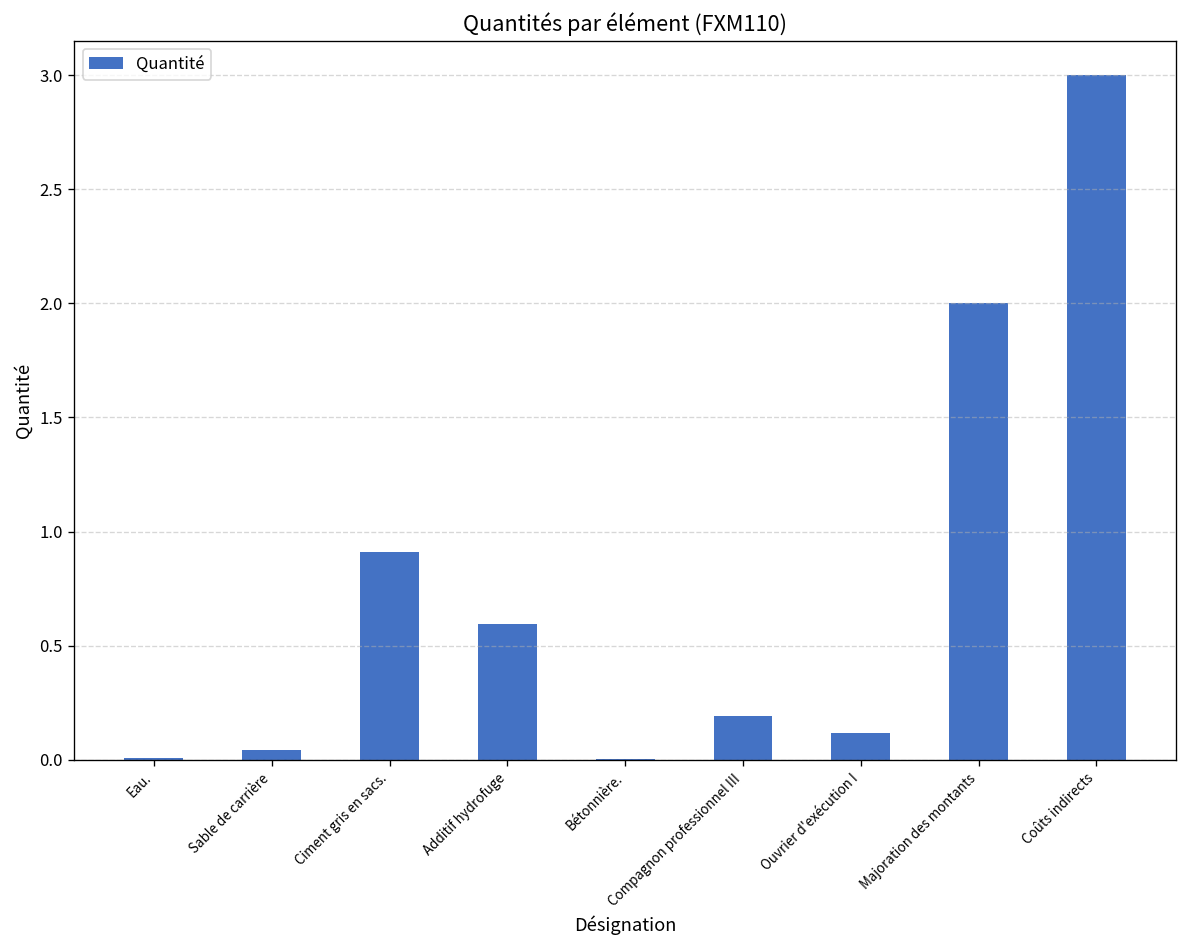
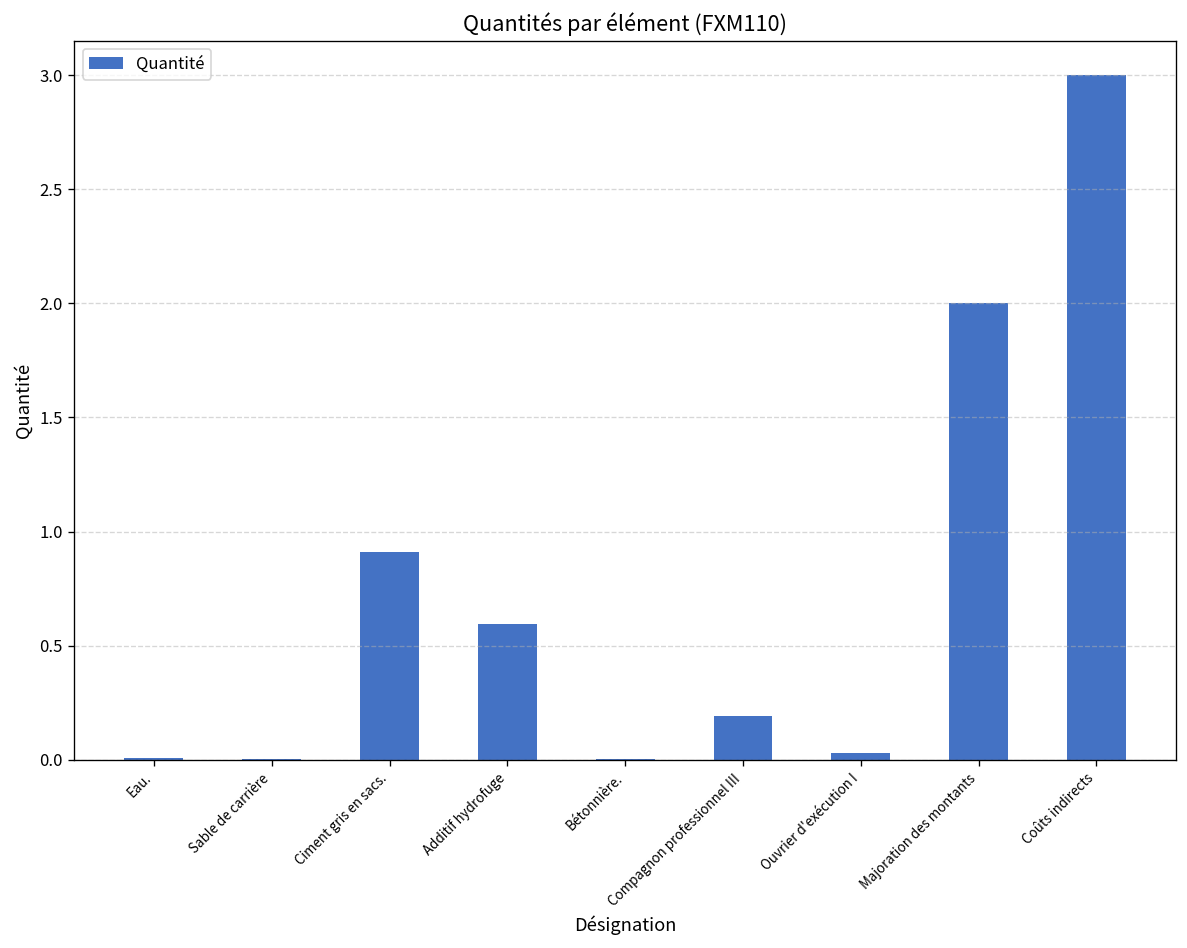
  {
-   "Sable de carrière": 0.04,
+   "Sable de carrière": 0.00,
    "Ciment gris en sacs.": 0.91,
    "Additif hydrofuge": 0.59,
    "Compagnon professionnel III": 0.19,
-   "Ouvrier d'exécution I": 0.12,
+   "Ouvrier d'exécution I": 0.03,
    "Majoration des montants": 2.00,
    "Coûts indirects": 3.00
  }
